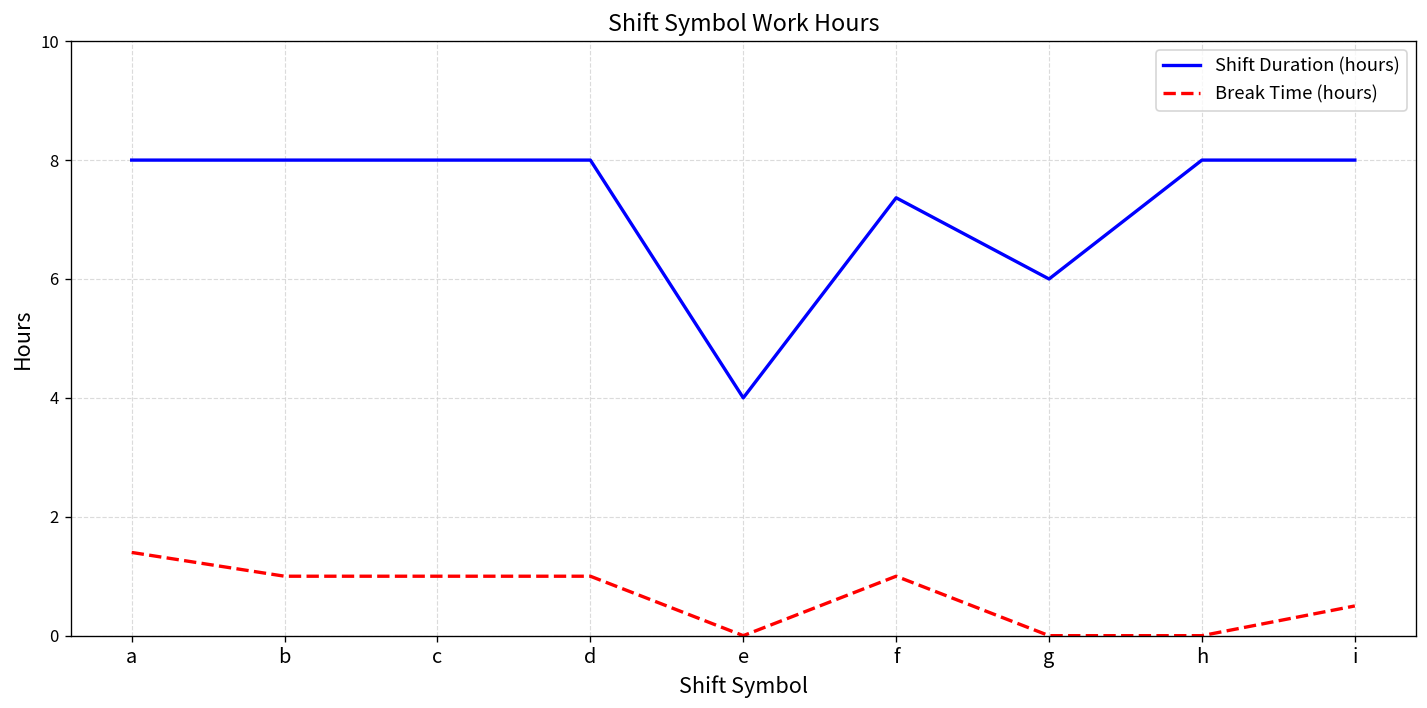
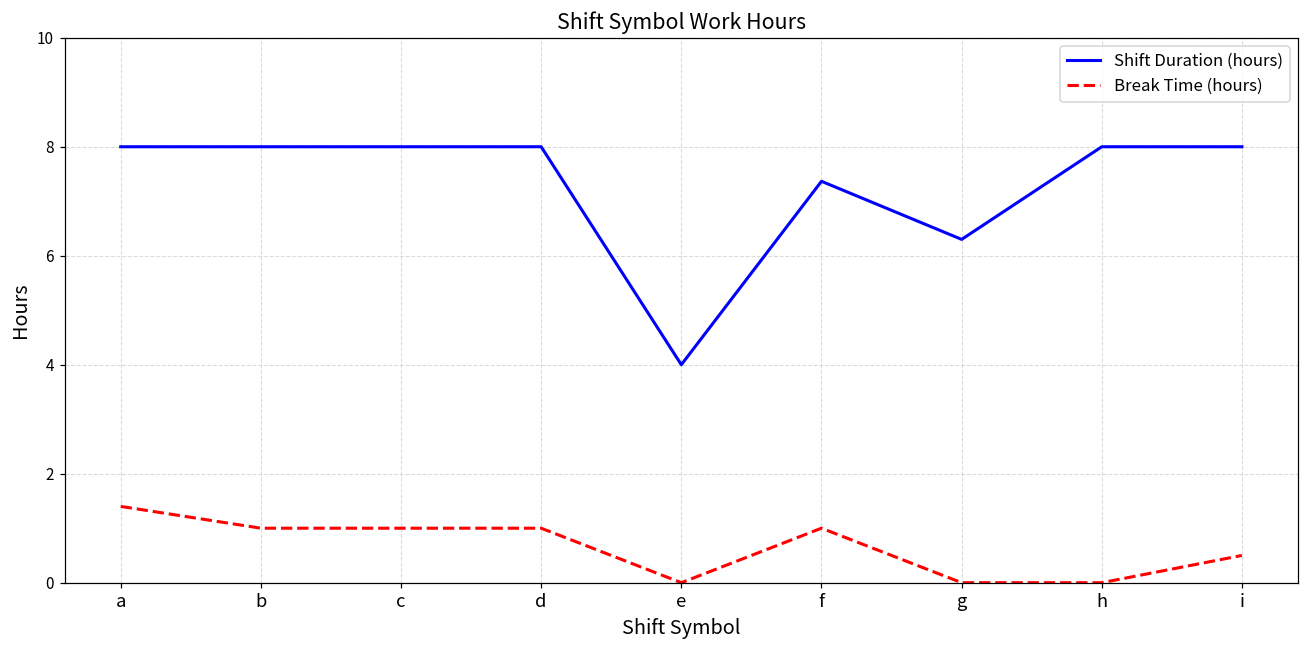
  {
    "Shift Duration (hours)": {
      "a": 8.0,
      "b": 8.0,
      "c": 8.0,
      "d": 8.0,
      "e": 4.0,
      "f": 7.4,
-     "g": 6.0,
+     "g": 6.3,
      "h": 8.0,
      "i": 8.0
    },
    "Break Time (hours)": {
      "a": 1.4,
      "b": 1.0,
      "c": 1.0,
      "d": 1.0,
      "e": 0.0,
      "f": 1.0,
      "g": 0.0,
      "h": 0.0,
      "i": 0.5
    }
  }
